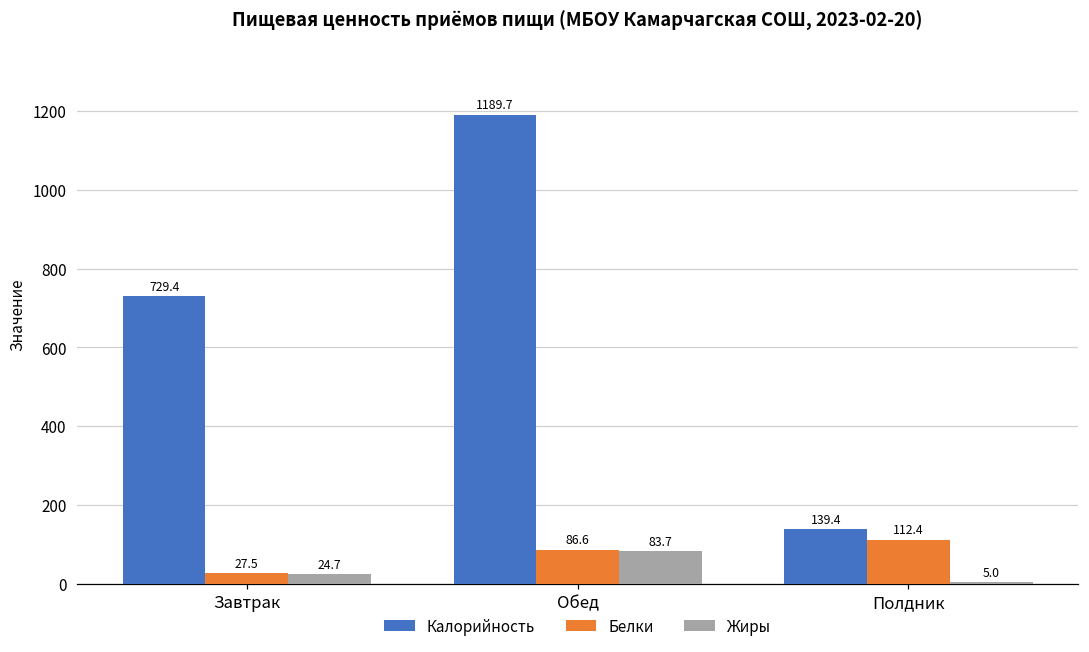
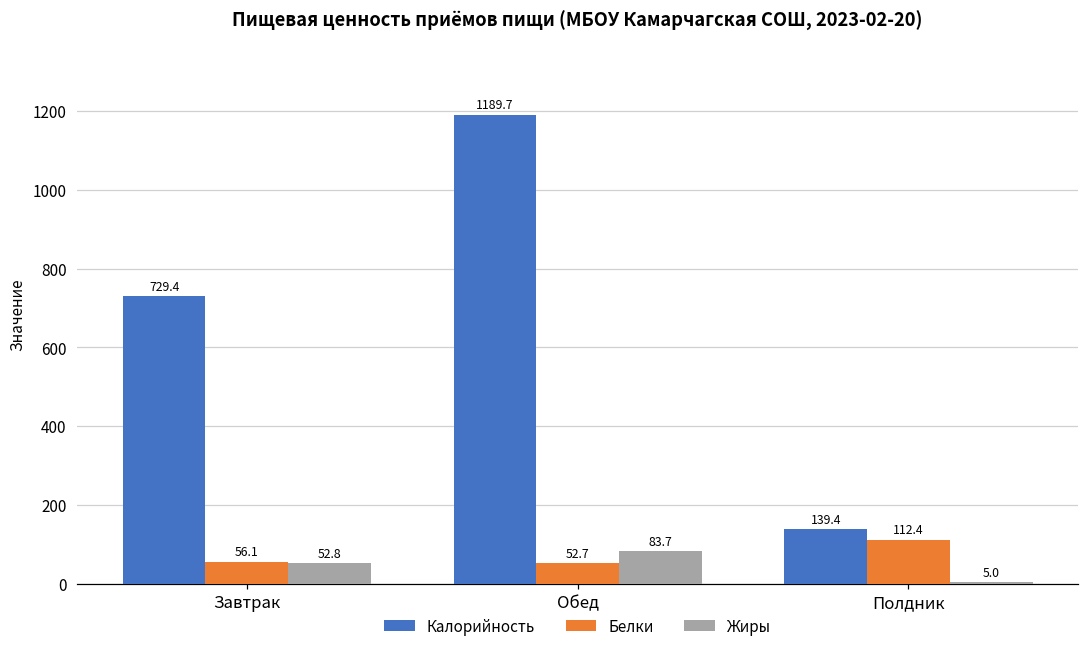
  {
    "Калорийность": {
      "Завтрак": 729.4,
      "Обед": 1189.7,
      "Полдник": 139.4
    },
    "Белки": {
-     "Завтрак": 27.5,
-     "Обед": 86.6,
+     "Завтрак": 56.1,
+     "Обед": 52.7,
      "Полдник": 112.4
    },
    "Жиры": {
-     "Завтрак": 24.7,
+     "Завтрак": 52.8,
      "Обед": 83.7,
      "Полдник": 5.0
    }
  }
